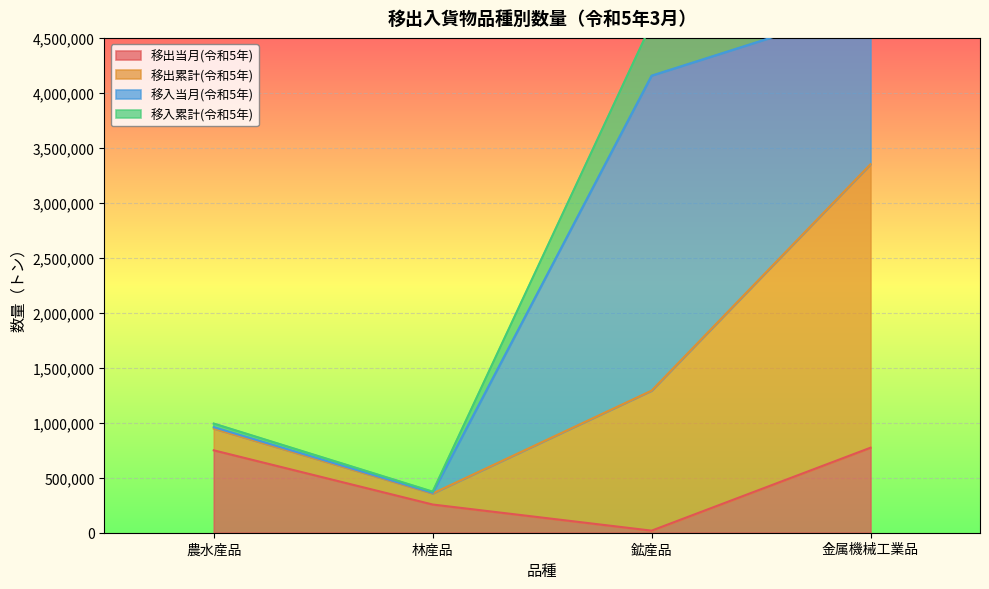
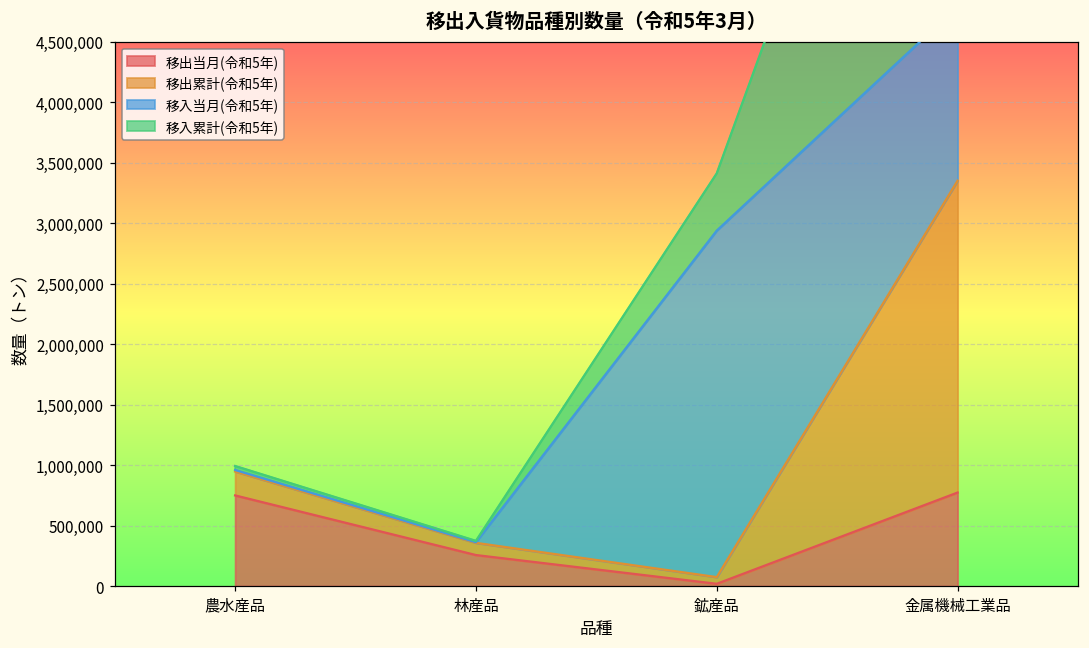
  {
    "移出当月(令和5年)": {
      "農水産品": "750,000",
      "林産品": "260,000",
      "鉱産品": "20,000",
      "金属機械工業品": "770,000"
    },
    "移出累計(令和5年)": {
-     "鉱産品": "1,270,000",
+     "鉱産品": "60,000",
      "金属機械工業品": "2,580,000"
    },
    "移入当月(令和5年)": {
      "鉱産品": "2,860,000"
    },
    "移入累計(令和5年)": {
      "農水産品": "30,000"
    }
  }
